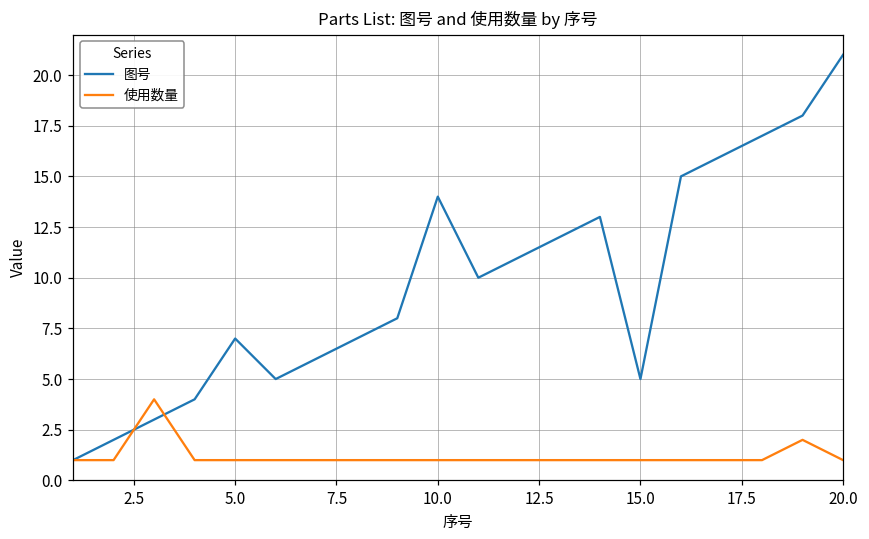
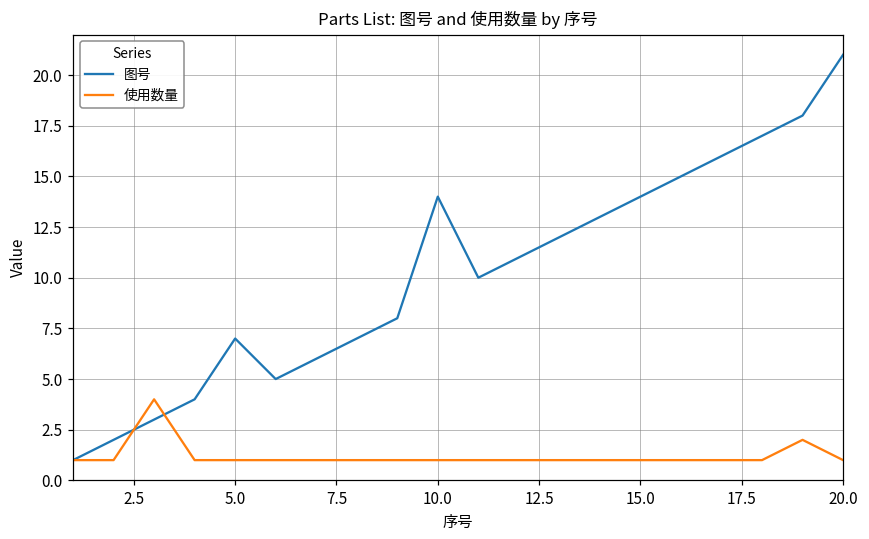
  {
    "图号": {
      "5.0": 7,
      "10.0": 14,
-     "15.0": 5,
+     "15.0": 14,
      "20.0": 21
    },
    "使用数量": {
      "5.0": 1,
      "10.0": 1,
      "15.0": 1,
      "20.0": 1
    }
  }
